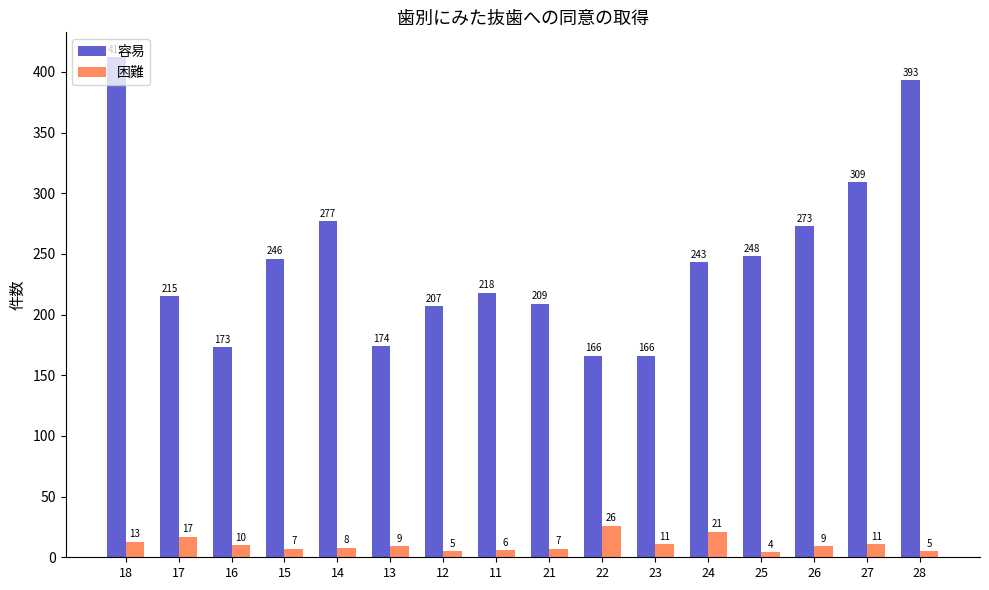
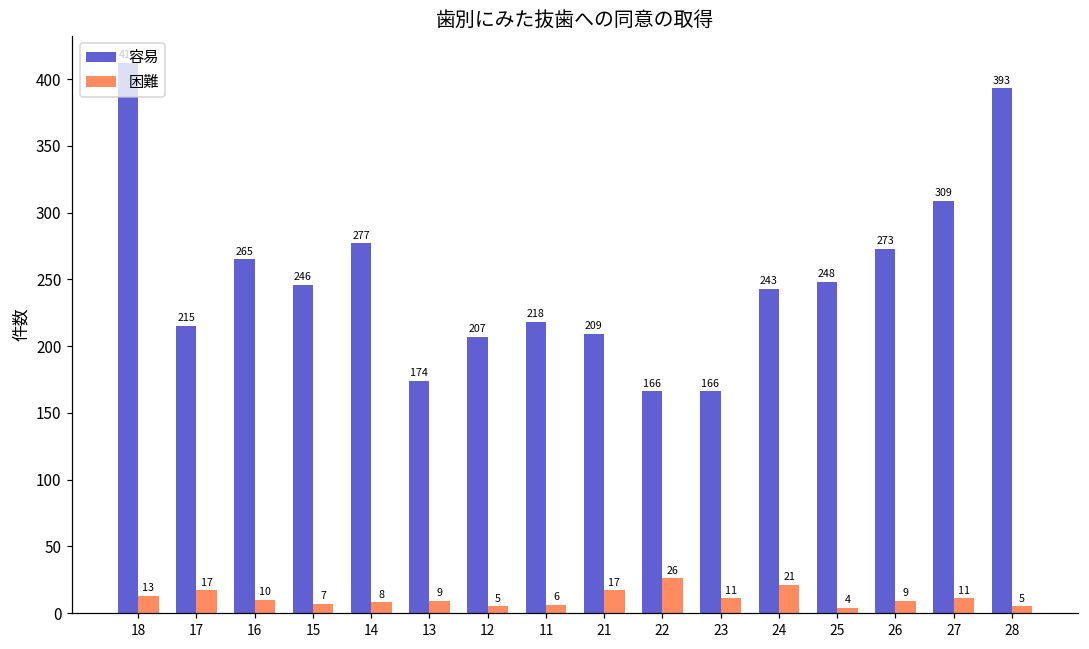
  {
    "容易": {
      "17": 215,
-     "16": 173,
+     "16": 265,
      "15": 246,
      "14": 277,
      "13": 174,
      "12": 207,
      "11": 218,
      "21": 209,
      "22": 166,
      "23": 166,
      "24": 243,
      "25": 248,
      "26": 273,
      "27": 309,
      "28": 393
    },
    "困難": {
      "18": 13,
      "17": 17,
      "16": 10,
      "15": 7,
      "14": 8,
      "13": 9,
      "12": 5,
      "11": 6,
-     "21": 7,
+     "21": 17,
      "22": 26,
      "23": 11,
      "24": 21,
      "25": 4,
      "26": 9,
      "27": 11,
      "28": 5
    }
  }
